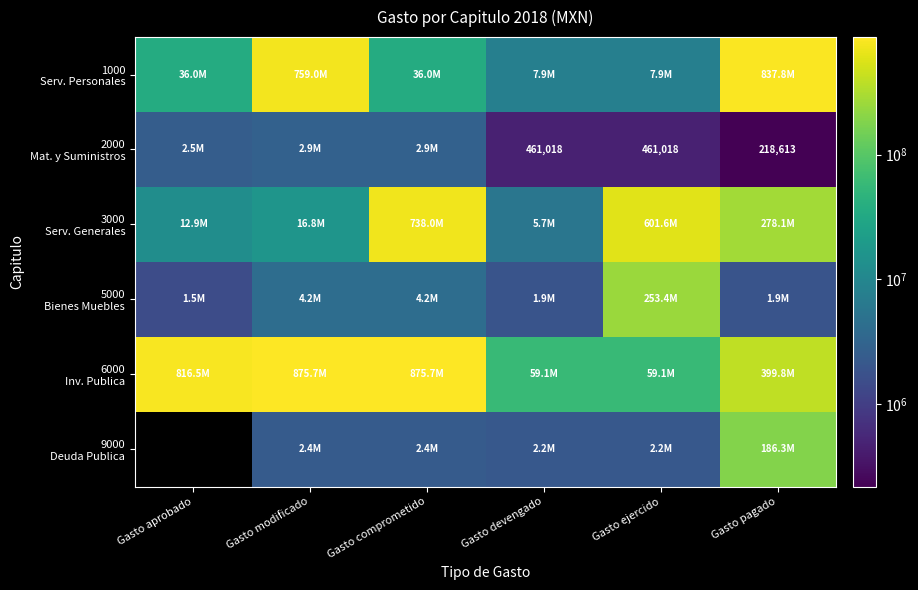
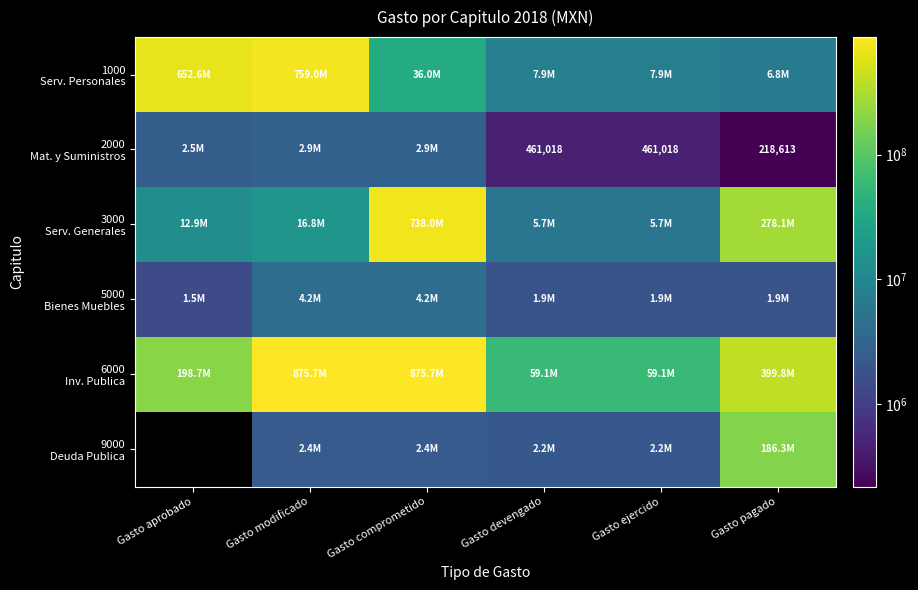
  {
    "1000 Serv. Personales": {
-     "Gasto aprobado": "36.0M",
+     "Gasto aprobado": "652.6M",
      "Gasto modificado": "759.0M",
      "Gasto comprometido": "36.0M",
      "Gasto devengado": "7.9M",
      "Gasto ejercido": "7.9M",
-     "Gasto pagado": "837.8M"
+     "Gasto pagado": "6.8M"
    },
    "2000 Mat. y Suministros": {
      "Gasto aprobado": "2.5M",
      "Gasto modificado": "2.9M",
      "Gasto comprometido": "2.9M",
      "Gasto devengado": "461,018",
      "Gasto ejercido": "461,018",
      "Gasto pagado": "218,613"
    },
    "3000 Serv. Generales": {
      "Gasto aprobado": "12.9M",
      "Gasto modificado": "16.8M",
      "Gasto comprometido": "738.0M",
      "Gasto devengado": "5.7M",
-     "Gasto ejercido": "601.6M",
+     "Gasto ejercido": "5.7M",
      "Gasto pagado": "278.1M"
    },
    "5000 Bienes Muebles": {
      "Gasto aprobado": "1.5M",
      "Gasto modificado": "4.2M",
      "Gasto comprometido": "4.2M",
      "Gasto devengado": "1.9M",
-     "Gasto ejercido": "253.4M",
+     "Gasto ejercido": "1.9M",
      "Gasto pagado": "1.9M"
    },
    "6000 Inv. Publica": {
-     "Gasto aprobado": "816.5M",
+     "Gasto aprobado": "198.7M",
      "Gasto modificado": "875.7M",
      "Gasto comprometido": "875.7M",
      "Gasto devengado": "59.1M",
      "Gasto ejercido": "59.1M",
      "Gasto pagado": "399.8M"
    },
    "9000 Deuda Publica": {
      "Gasto modificado": "2.4M",
      "Gasto comprometido": "2.4M",
      "Gasto devengado": "2.2M",
      "Gasto ejercido": "2.2M",
      "Gasto pagado": "186.3M"
    }
  }
